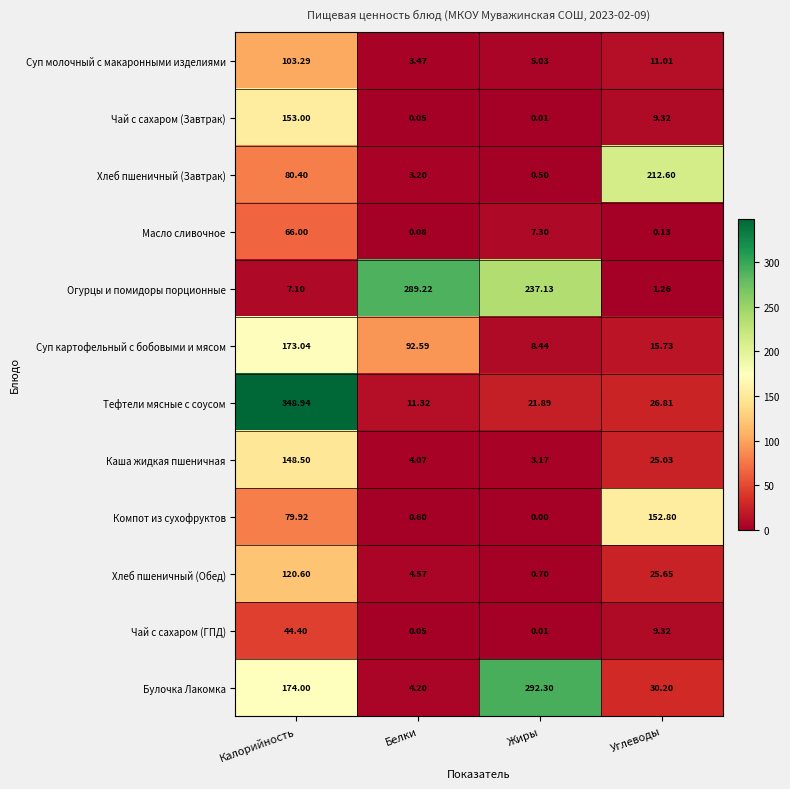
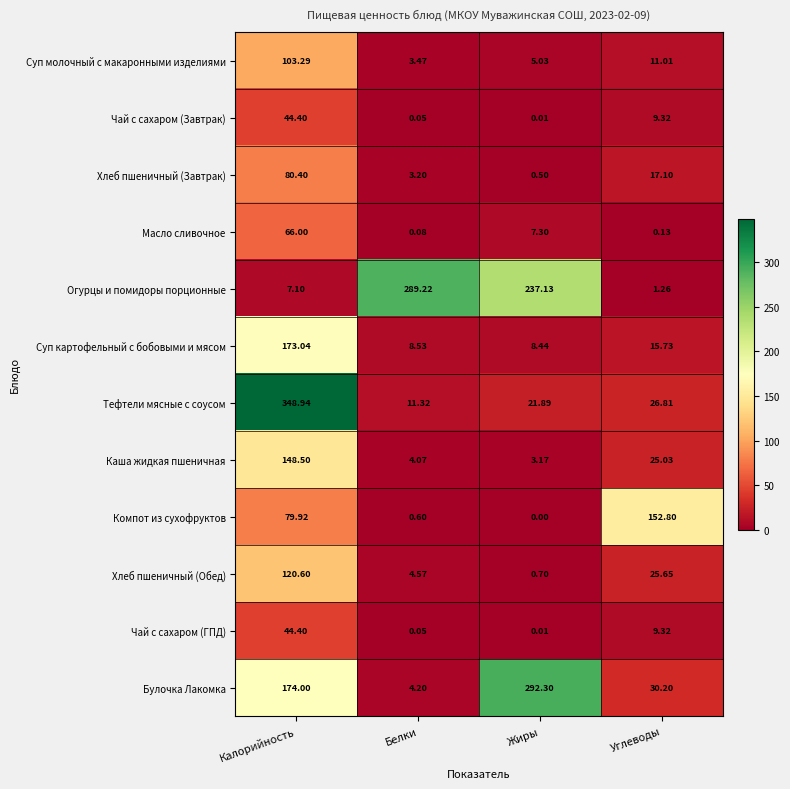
  {
    "Суп молочный с макаронными изделиями": {
      "Калорийность": 103.29,
      "Белки": 3.47,
      "Жиры": 5.03,
      "Углеводы": 11.01
    },
    "Чай с сахаром (Завтрак)": {
-     "Калорийность": 153.00,
+     "Калорийность": 44.40,
      "Белки": 0.05,
      "Жиры": 0.01,
      "Углеводы": 9.32
    },
    "Хлеб пшеничный (Завтрак)": {
      "Калорийность": 80.40,
      "Белки": 3.20,
      "Жиры": 0.50,
-     "Углеводы": 212.60
+     "Углеводы": 17.10
    },
    "Масло сливочное": {
      "Калорийность": 66.00,
      "Белки": 0.08,
      "Жиры": 7.30,
      "Углеводы": 0.13
    },
    "Огурцы и помидоры порционные": {
      "Калорийность": 7.10,
      "Белки": 289.22,
      "Жиры": 237.13,
      "Углеводы": 1.26
    },
    "Суп картофельный с бобовыми и мясом": {
      "Калорийность": 173.04,
-     "Белки": 92.59,
+     "Белки": 8.53,
      "Жиры": 8.44,
      "Углеводы": 15.73
    },
    "Тефтели мясные с соусом": {
      "Калорийность": 348.94,
      "Белки": 11.32,
      "Жиры": 21.89,
      "Углеводы": 26.81
    },
    "Каша жидкая пшеничная": {
      "Калорийность": 148.50,
      "Белки": 4.07,
      "Жиры": 3.17,
      "Углеводы": 25.03
    },
    "Компот из сухофруктов": {
      "Калорийность": 79.92,
      "Белки": 0.60,
      "Жиры": 0.00,
      "Углеводы": 152.80
    },
    "Хлеб пшеничный (Обед)": {
      "Калорийность": 120.60,
      "Белки": 4.57,
      "Жиры": 0.70,
      "Углеводы": 25.65
    },
    "Чай с сахаром (ГПД)": {
      "Калорийность": 44.40,
      "Белки": 0.05,
      "Жиры": 0.01,
      "Углеводы": 9.32
    },
    "Булочка Лакомка": {
      "Калорийность": 174.00,
      "Белки": 4.20,
      "Жиры": 292.30,
      "Углеводы": 30.20
    }
  }
